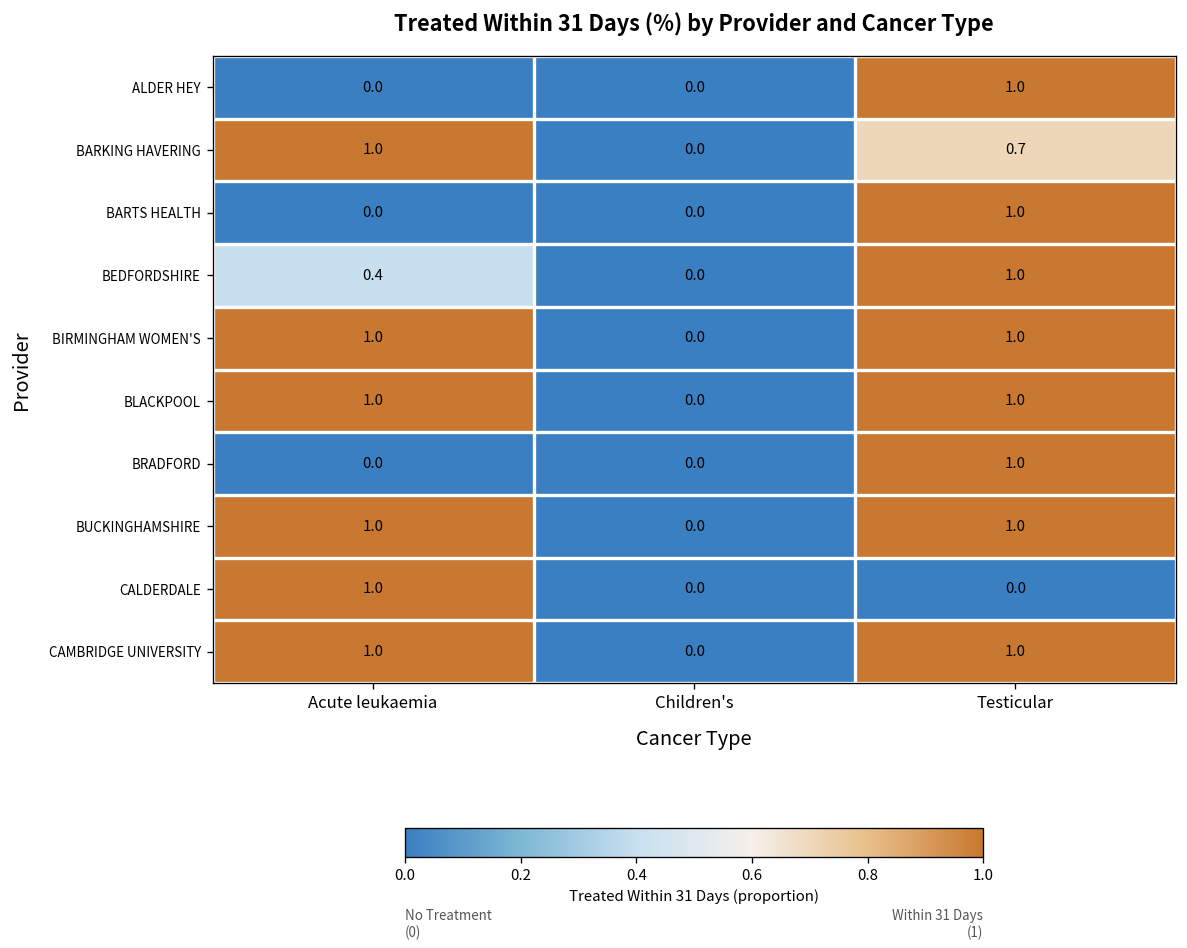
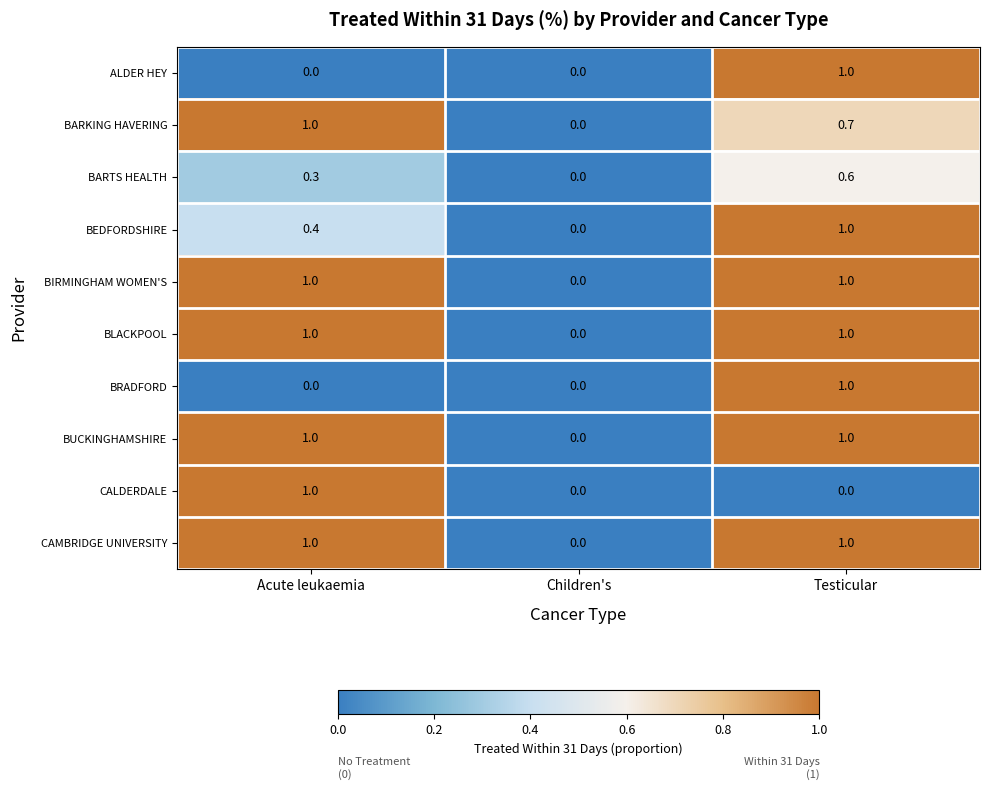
  {
    "ALDER HEY": {
      "Acute leukaemia": 0.0,
      "Children's": 0.0,
      "Testicular": 1.0
    },
    "BARKING HAVERING": {
      "Acute leukaemia": 1.0,
      "Children's": 0.0,
      "Testicular": 0.7
    },
    "BARTS HEALTH": {
-     "Acute leukaemia": 0.0,
+     "Acute leukaemia": 0.3,
      "Children's": 0.0,
-     "Testicular": 1.0
+     "Testicular": 0.6
    },
    "BEDFORDSHIRE": {
      "Acute leukaemia": 0.4,
      "Children's": 0.0,
      "Testicular": 1.0
    },
    "BIRMINGHAM WOMEN'S": {
      "Acute leukaemia": 1.0,
      "Children's": 0.0,
      "Testicular": 1.0
    },
    "BLACKPOOL": {
      "Acute leukaemia": 1.0,
      "Children's": 0.0,
      "Testicular": 1.0
    },
    "BRADFORD": {
      "Acute leukaemia": 0.0,
      "Children's": 0.0,
      "Testicular": 1.0
    },
    "BUCKINGHAMSHIRE": {
      "Acute leukaemia": 1.0,
      "Children's": 0.0,
      "Testicular": 1.0
    },
    "CALDERDALE": {
      "Acute leukaemia": 1.0,
      "Children's": 0.0,
      "Testicular": 0.0
    },
    "CAMBRIDGE UNIVERSITY": {
      "Acute leukaemia": 1.0,
      "Children's": 0.0,
      "Testicular": 1.0
    }
  }
